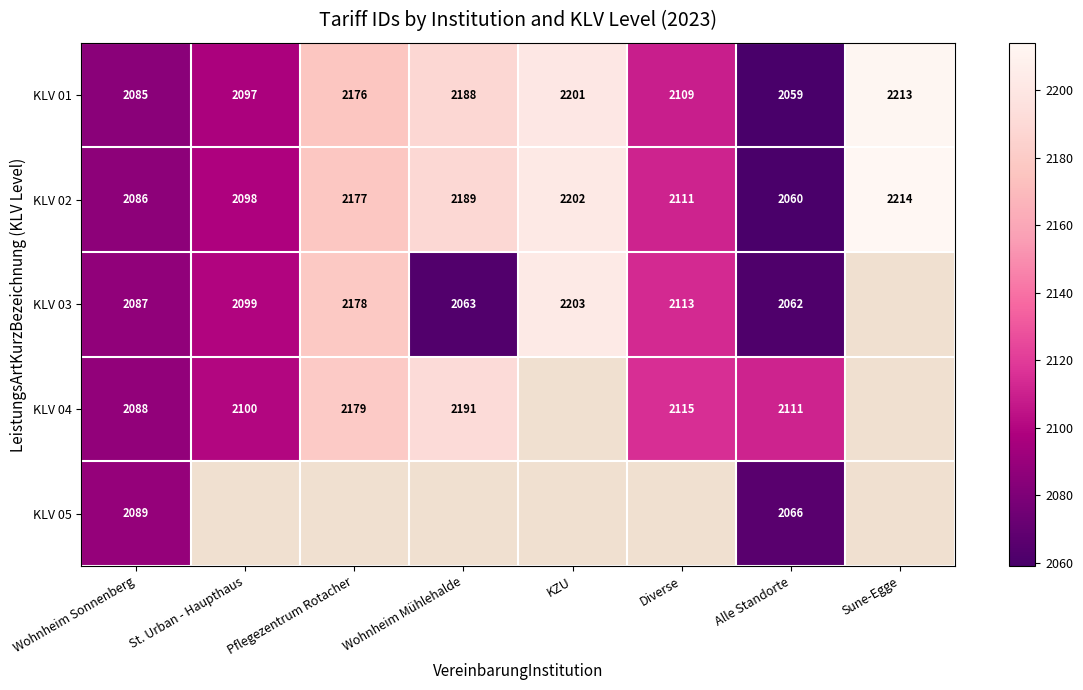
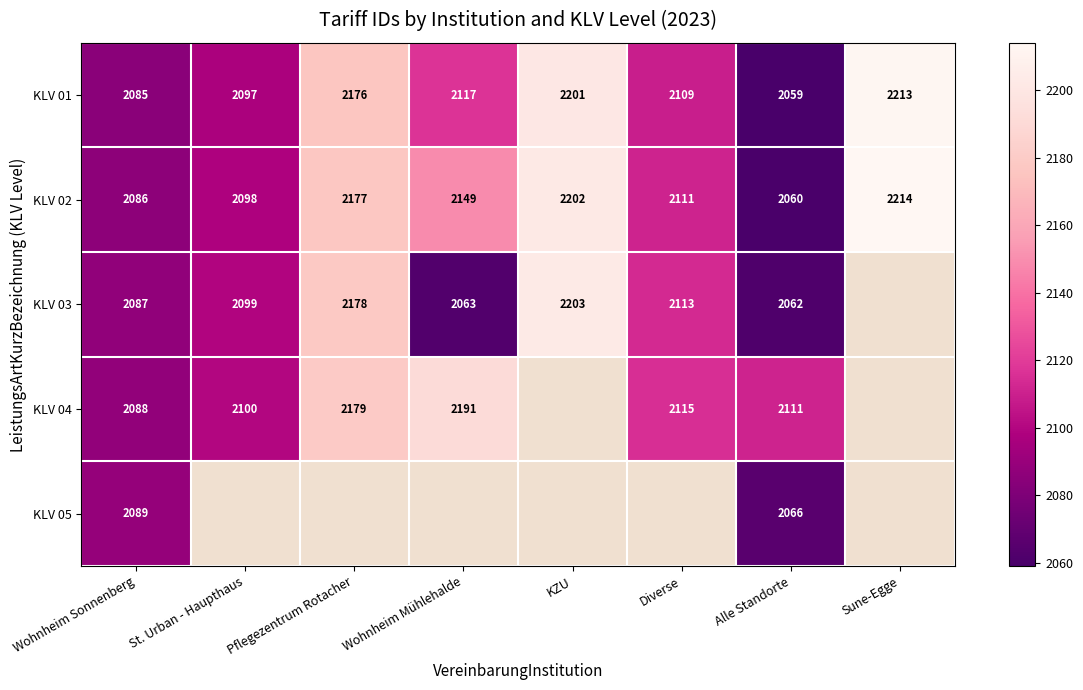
  {
    "KLV 01": {
      "Wohnheim Sonnenberg": 2085,
      "St. Urban - Haupthaus": 2097,
      "Pflegezentrum Rotacher": 2176,
-     "Wohnheim Mühlehalde": 2188,
+     "Wohnheim Mühlehalde": 2117,
      "KZU": 2201,
      "Diverse": 2109,
      "Alle Standorte": 2059,
      "Sune-Egge": 2213
    },
    "KLV 02": {
      "Wohnheim Sonnenberg": 2086,
      "St. Urban - Haupthaus": 2098,
      "Pflegezentrum Rotacher": 2177,
-     "Wohnheim Mühlehalde": 2189,
+     "Wohnheim Mühlehalde": 2149,
      "KZU": 2202,
      "Diverse": 2111,
      "Alle Standorte": 2060,
      "Sune-Egge": 2214
    },
    "KLV 03": {
      "Wohnheim Sonnenberg": 2087,
      "St. Urban - Haupthaus": 2099,
      "Pflegezentrum Rotacher": 2178,
      "Wohnheim Mühlehalde": 2063,
      "KZU": 2203,
      "Diverse": 2113,
      "Alle Standorte": 2062
    },
    "KLV 04": {
      "Wohnheim Sonnenberg": 2088,
      "St. Urban - Haupthaus": 2100,
      "Pflegezentrum Rotacher": 2179,
      "Wohnheim Mühlehalde": 2191,
      "Diverse": 2115,
      "Alle Standorte": 2111
    },
    "KLV 05": {
      "Wohnheim Sonnenberg": 2089,
      "Alle Standorte": 2066
    }
  }
